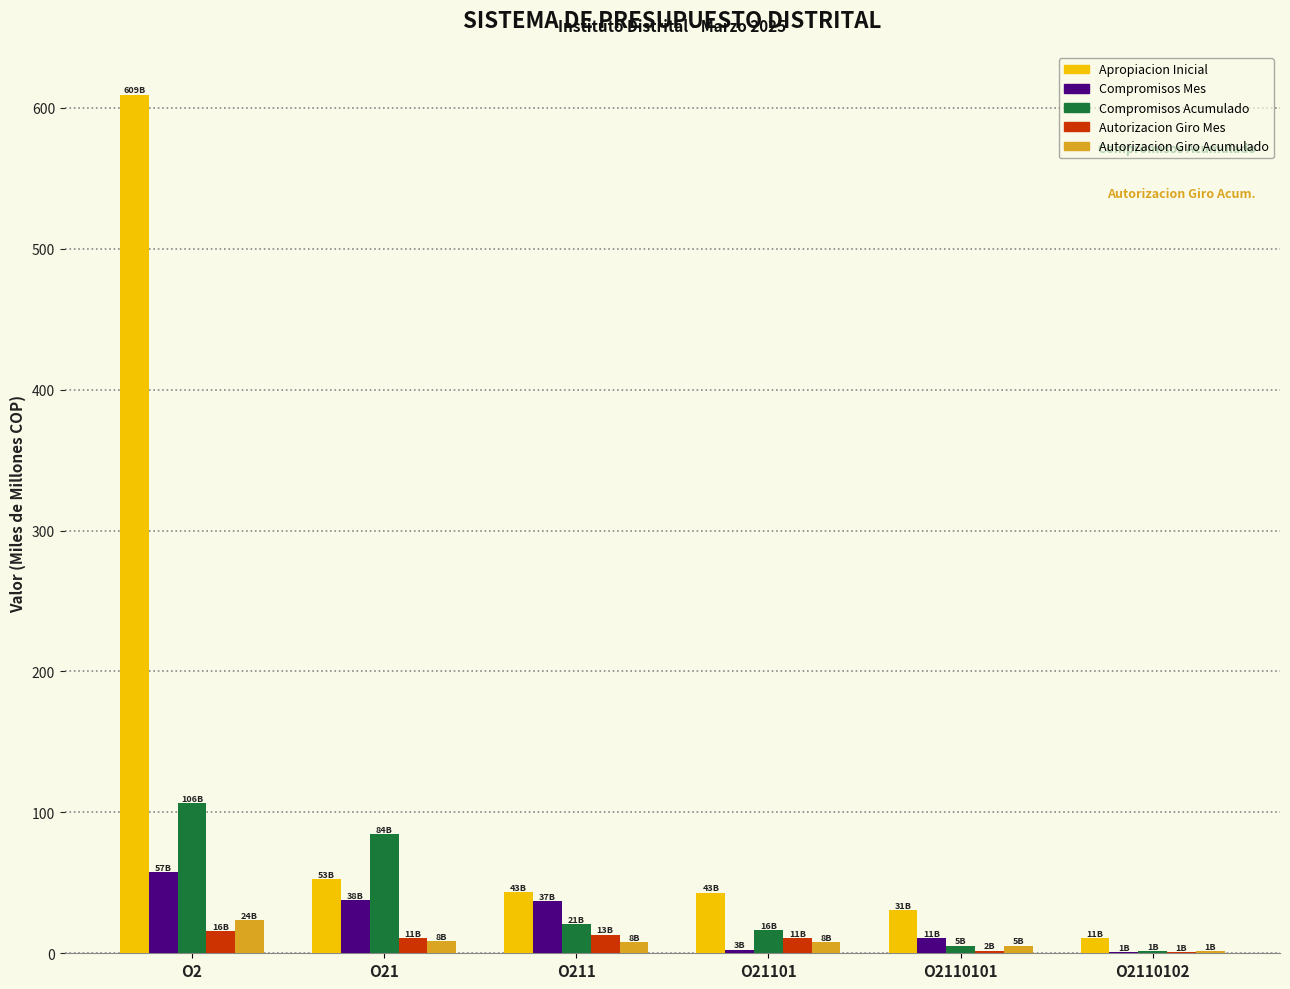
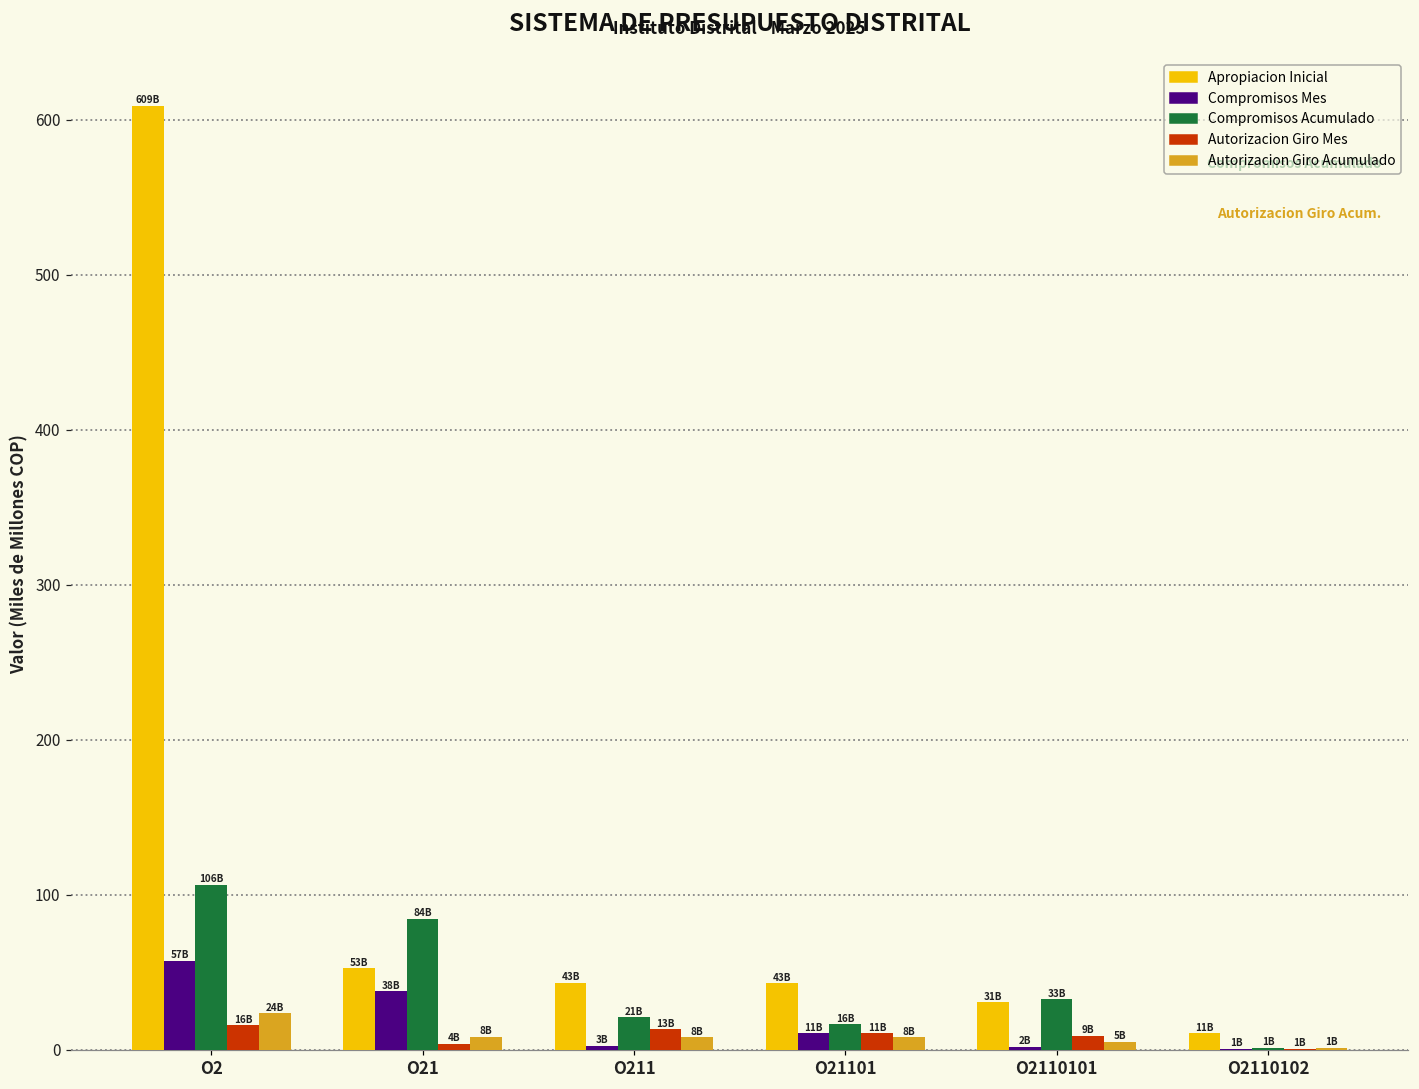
  {
    "Compromisos Mes": {
      "O2": "57B",
      "O21": "38B",
-     "O211": "37B",
-     "O21101": "3B",
-     "O2110101": "11B",
+     "O211": "3B",
+     "O21101": "11B",
+     "O2110101": "2B",
      "O2110102": "1B"
    },
    "Compromisos Acumulado": {
      "O2": "106B",
      "O21": "84B",
      "O211": "21B",
      "O21101": "16B",
-     "O2110101": "5B",
+     "O2110101": "33B",
      "O2110102": "1B"
    },
    "Autorizacion Giro Mes": {
      "O2": "16B",
-     "O21": "11B",
+     "O21": "4B",
      "O211": "13B",
      "O21101": "11B",
-     "O2110101": "2B",
+     "O2110101": "9B",
      "O2110102": "1B"
    }
  }
